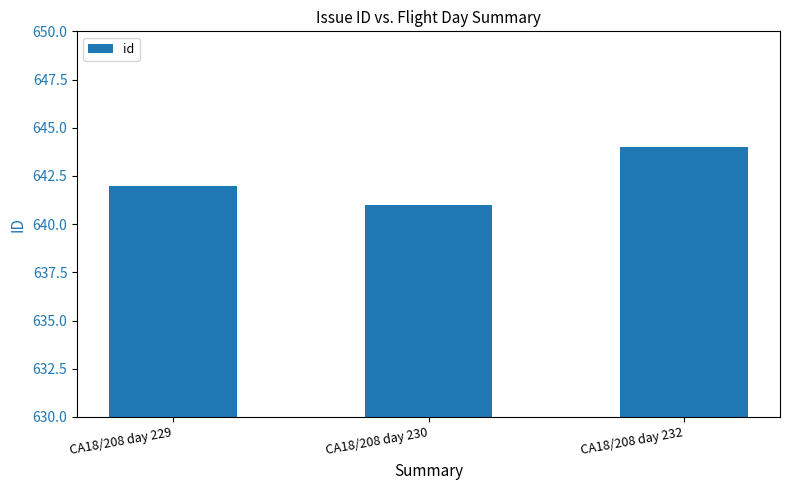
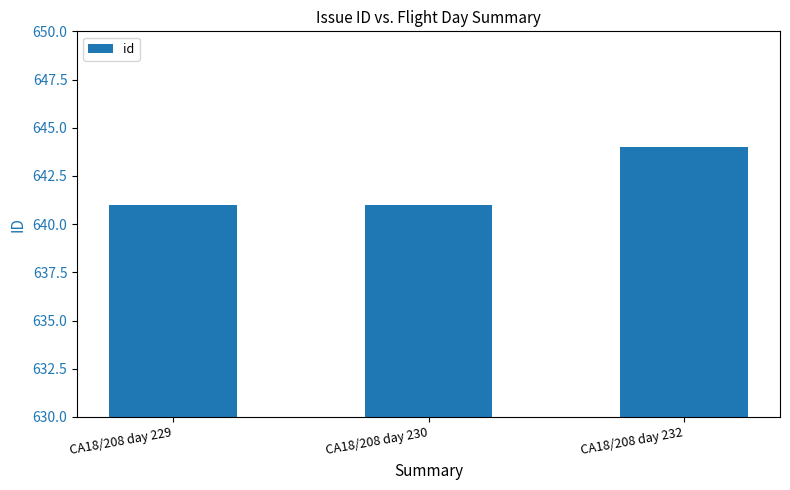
  {
-   "CA18/208 day 229": 642,
+   "CA18/208 day 229": 641,
    "CA18/208 day 230": 641,
    "CA18/208 day 232": 644
  }
